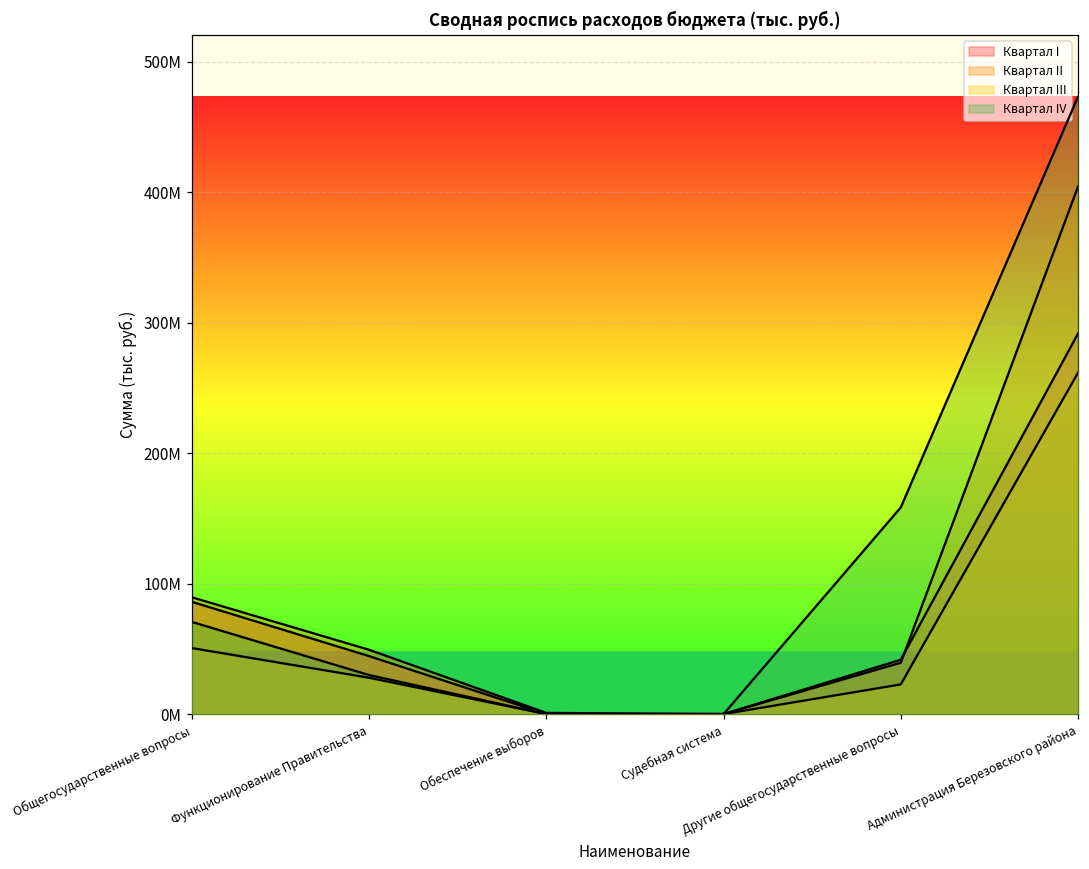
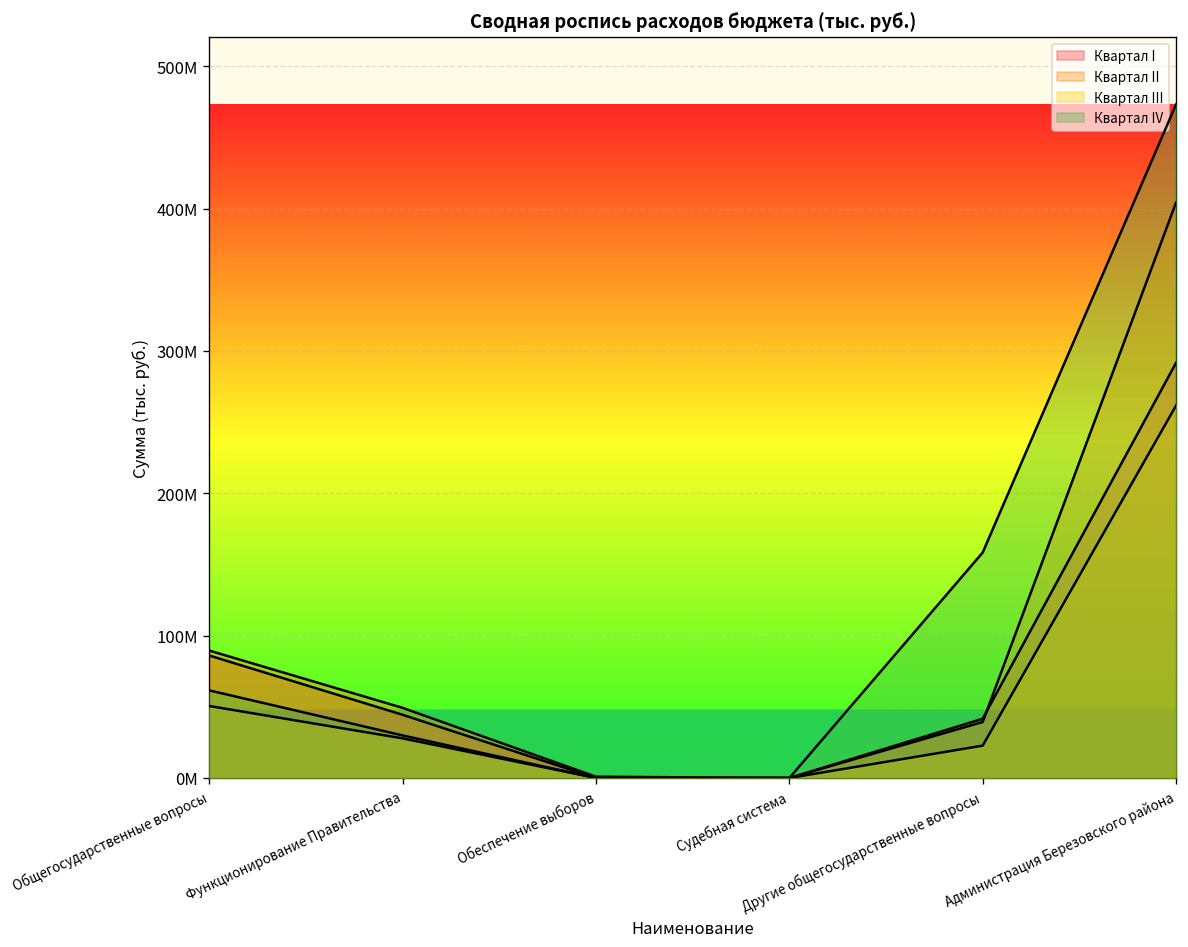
  {
    "Квартал IV": {
-     "Общегосударственные вопросы": 71000000,
+     "Общегосударственные вопросы": 62000000,
      "Другие общегосударственные вопросы": 158000000,
      "Администрация Березовского района": 473000000
    }
  }
